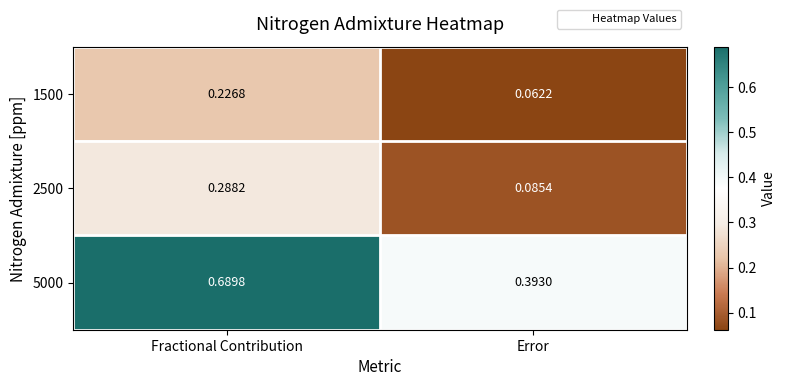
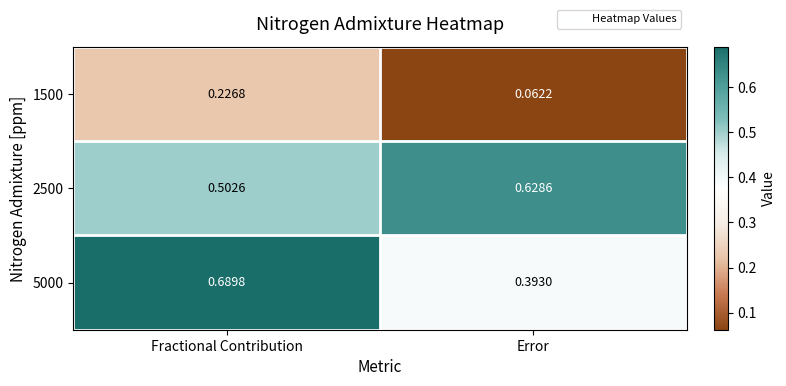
  {
    "1500": {
      "Fractional Contribution": 0.2268,
      "Error": 0.0622
    },
    "2500": {
-     "Fractional Contribution": 0.2882,
-     "Error": 0.0854
+     "Fractional Contribution": 0.5026,
+     "Error": 0.6286
    },
    "5000": {
      "Fractional Contribution": 0.6898,
      "Error": 0.3930
    }
  }
